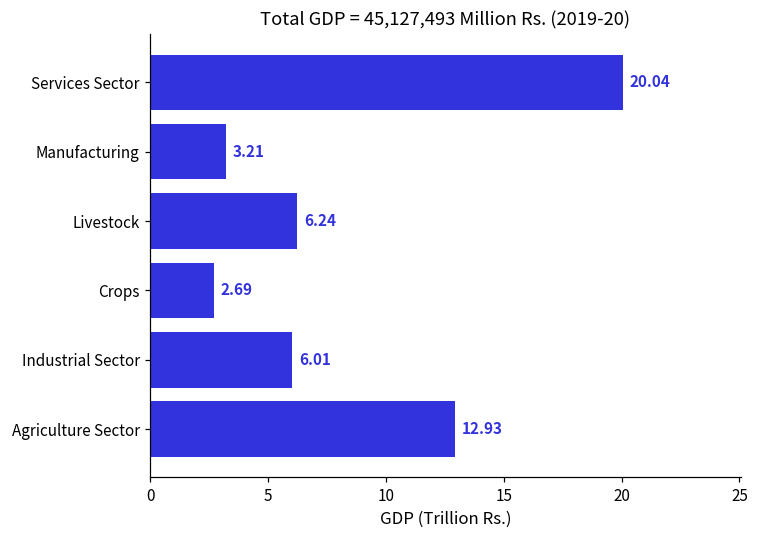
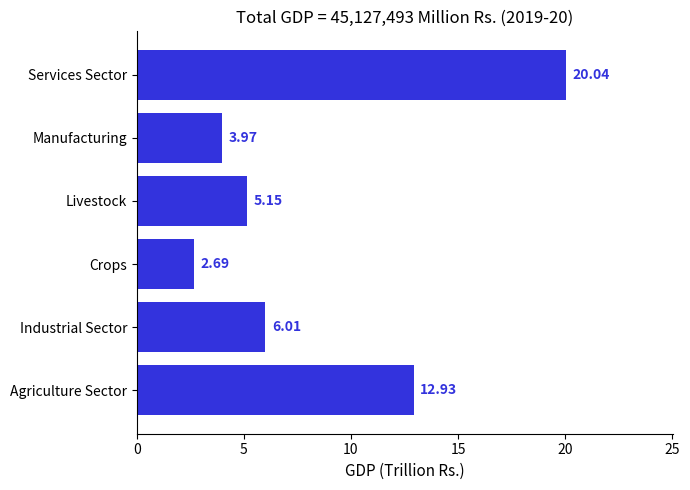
  {
    "Services Sector": 20.04,
-   "Manufacturing": 3.21,
-   "Livestock": 6.24,
+   "Manufacturing": 3.97,
+   "Livestock": 5.15,
    "Crops": 2.69,
    "Industrial Sector": 6.01,
    "Agriculture Sector": 12.93
  }
